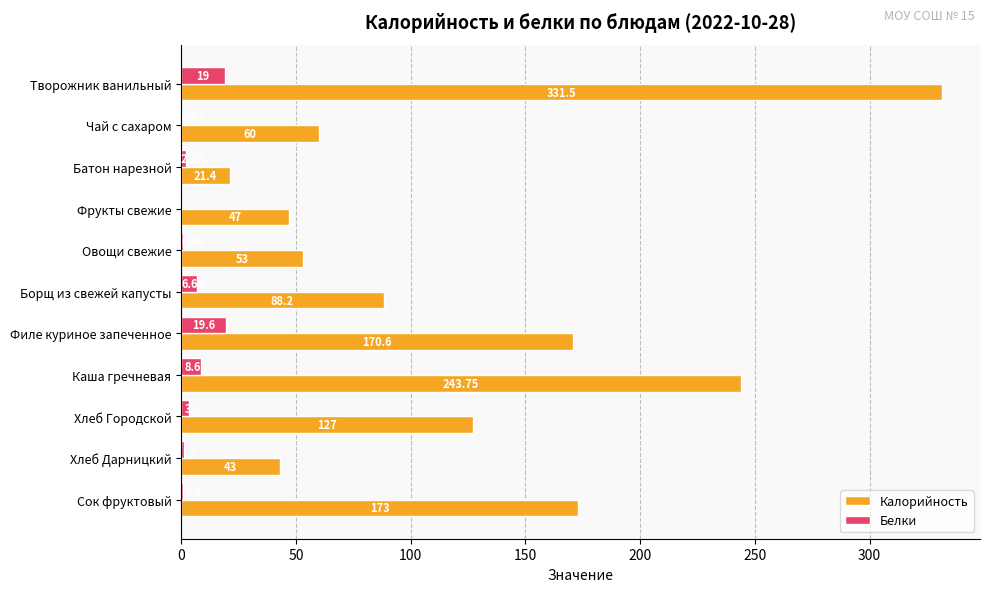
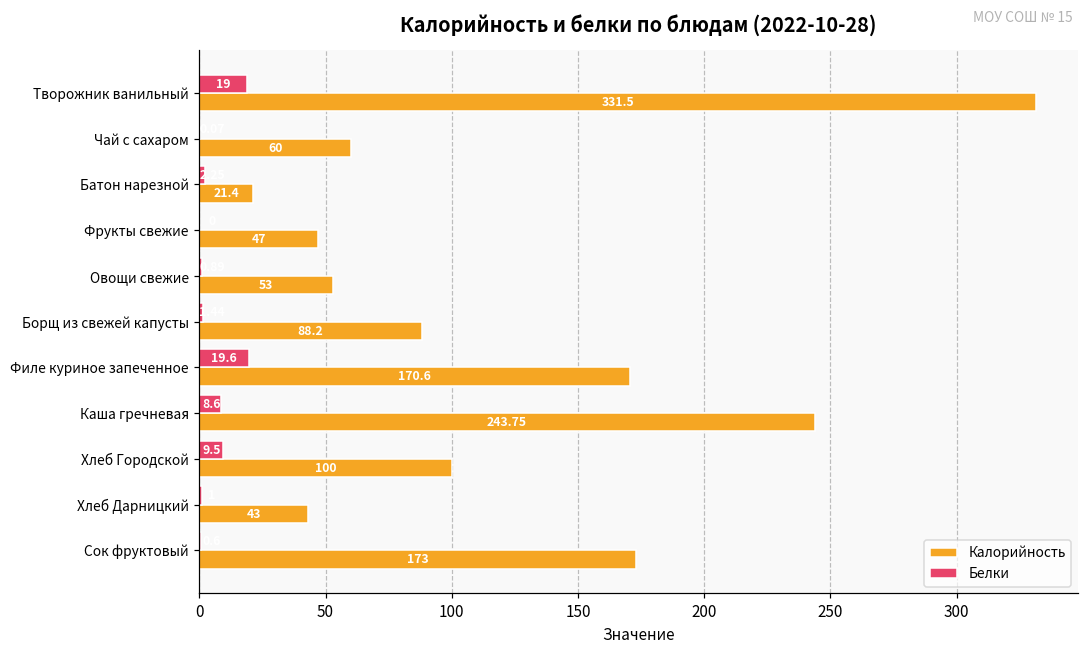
  {
    "Калорийность": {
      "Творожник ванильный": 331.5,
      "Чай с сахаром": 60,
      "Батон нарезной": 21.4,
      "Фрукты свежие": 47,
      "Овощи свежие": 53,
      "Борщ из свежей капусты": 88.2,
      "Филе куриное запеченное": 170.6,
      "Каша гречневая": 243.75,
-     "Хлеб Городской": 127,
+     "Хлеб Городской": 100,
      "Хлеб Дарницкий": 43,
      "Сок фруктовый": 173
    },
    "Белки": {
      "Батон нарезной": 2,
      "Фрукты свежие": 0,
-     "Борщ из свежей капусты": 7,
-     "Хлеб Городской": 3
+     "Борщ из свежей капусты": 1,
+     "Хлеб Городской": 10
    }
  }
